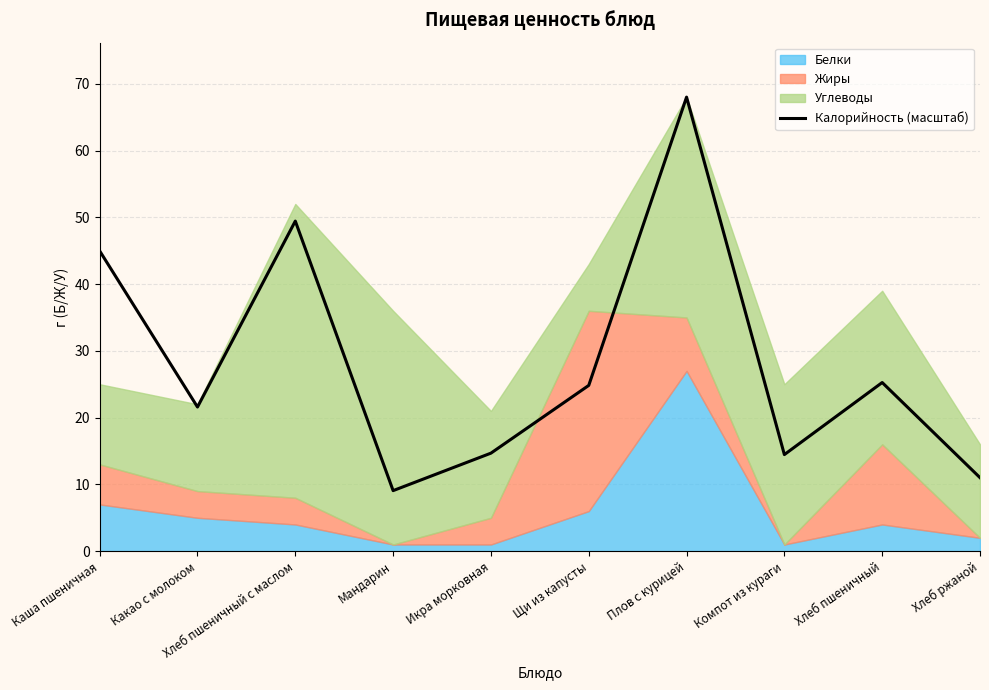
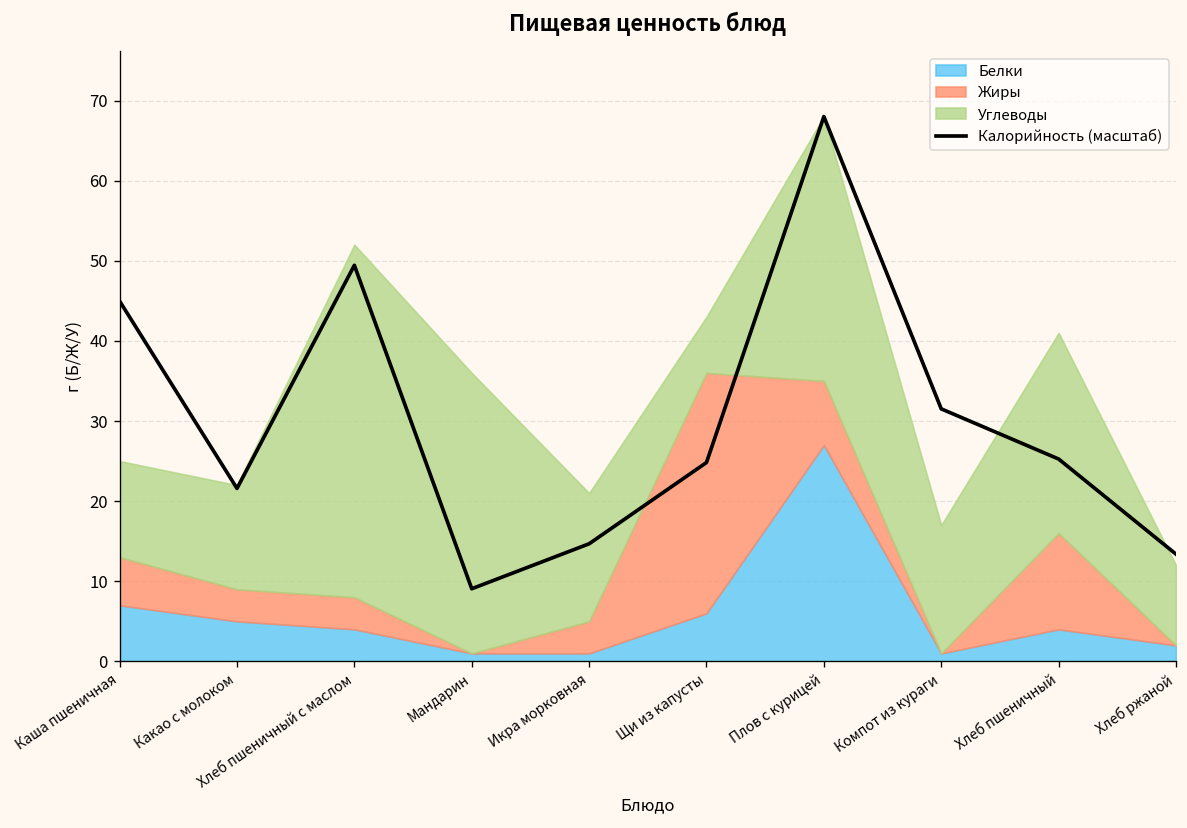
  {
    "Калорийность (масштаб)": {
      "Каша пшеничная": 45,
      "Какао с молоком": 22,
      "Хлеб пшеничный с маслом": 49,
      "Мандарин": 9,
      "Икра морковная": 15,
      "Щи из капусты": 25,
-     "Компот из кураги": 14,
+     "Компот из кураги": 32,
      "Хлеб пшеничный": 25,
-     "Хлеб ржаной": 11
+     "Хлеб ржаной": 13
    },
    "Белки": {
      "Каша пшеничная": 7,
      "Какао с молоком": 5,
      "Хлеб пшеничный с маслом": 4,
      "Икра морковная": 1,
      "Щи из капусты": 6,
      "Плов с курицей": 27,
      "Хлеб пшеничный": 4
    },
    "Жиры": {
      "Каша пшеничная": 6,
      "Какао с молоком": 4,
      "Хлеб пшеничный с маслом": 4,
      "Икра морковная": 4,
      "Щи из капусты": 30,
      "Плов с курицей": 8,
      "Хлеб пшеничный": 12
    },
    "Углеводы": {
      "Каша пшеничная": 12,
      "Какао с молоком": 13,
      "Хлеб пшеничный с маслом": 44,
      "Мандарин": 35,
      "Икра морковная": 16,
      "Щи из капусты": 7,
-     "Компот из кураги": 24,
-     "Хлеб пшеничный": 23,
-     "Хлеб ржаной": 14
+     "Компот из кураги": 16,
+     "Хлеб пшеничный": 25,
+     "Хлеб ржаной": 10
    }
  }
